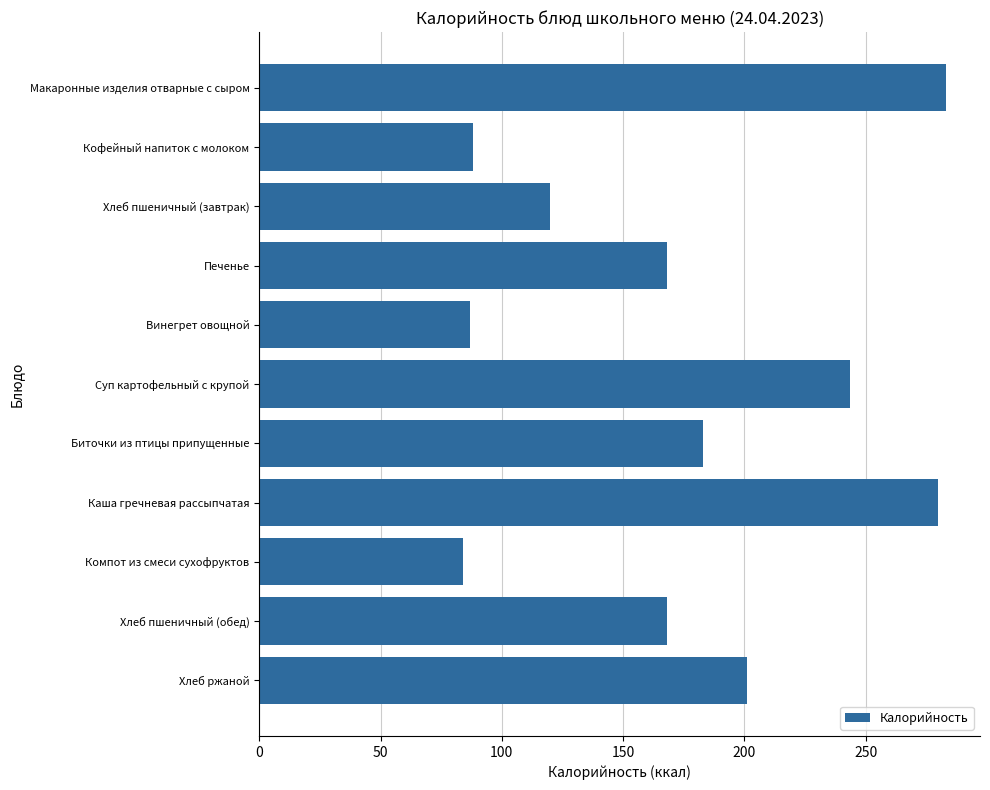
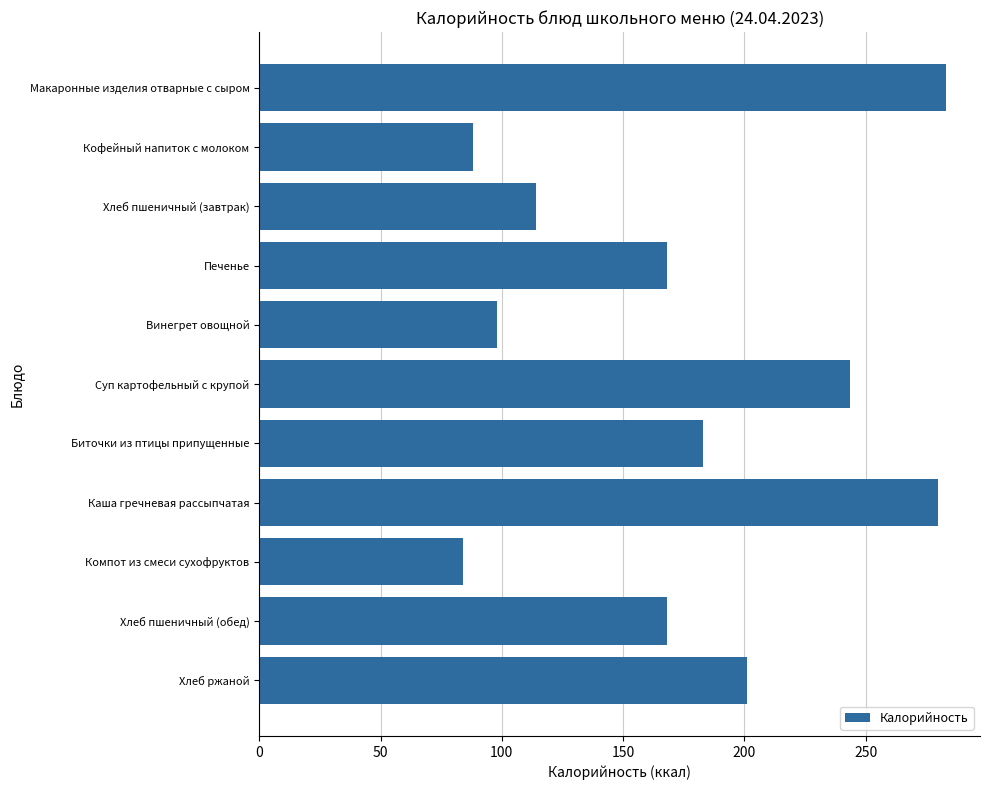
  {
    "Макаронные изделия отварные с сыром": 283,
    "Кофейный напиток с молоком": 88,
-   "Хлеб пшеничный (завтрак)": 120,
+   "Хлеб пшеничный (завтрак)": 114,
    "Печенье": 168,
-   "Винегрет овощной": 87,
+   "Винегрет овощной": 98,
    "Суп картофельный с крупой": 244,
    "Биточки из птицы припущенные": 183,
    "Каша гречневая рассыпчатая": 280,
    "Компот из смеси сухофруктов": 84,
    "Хлеб пшеничный (обед)": 168,
    "Хлеб ржаной": 201
  }
